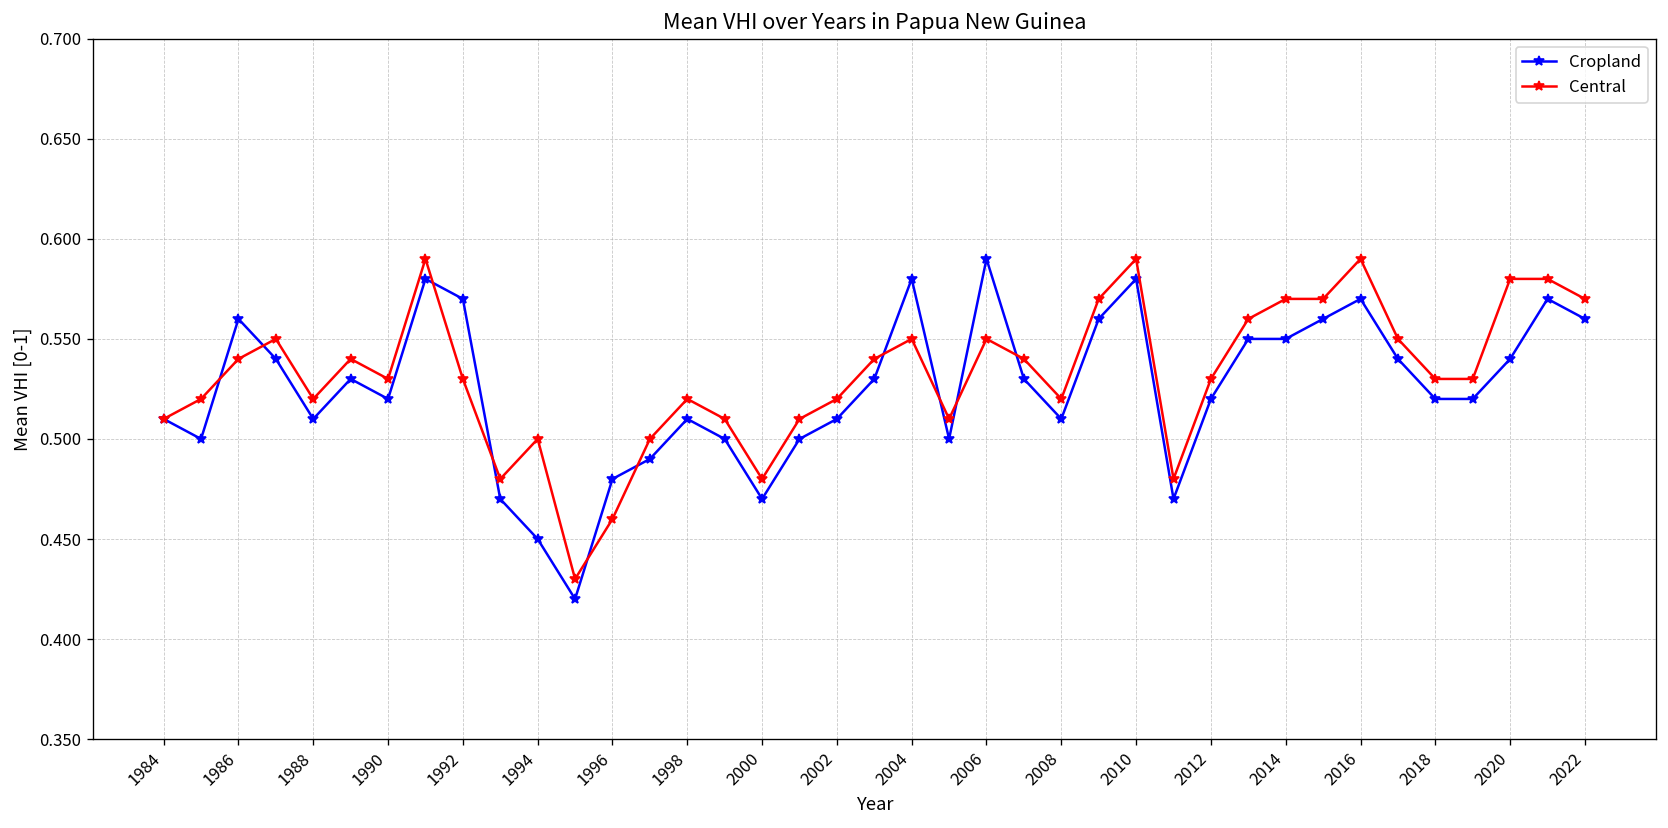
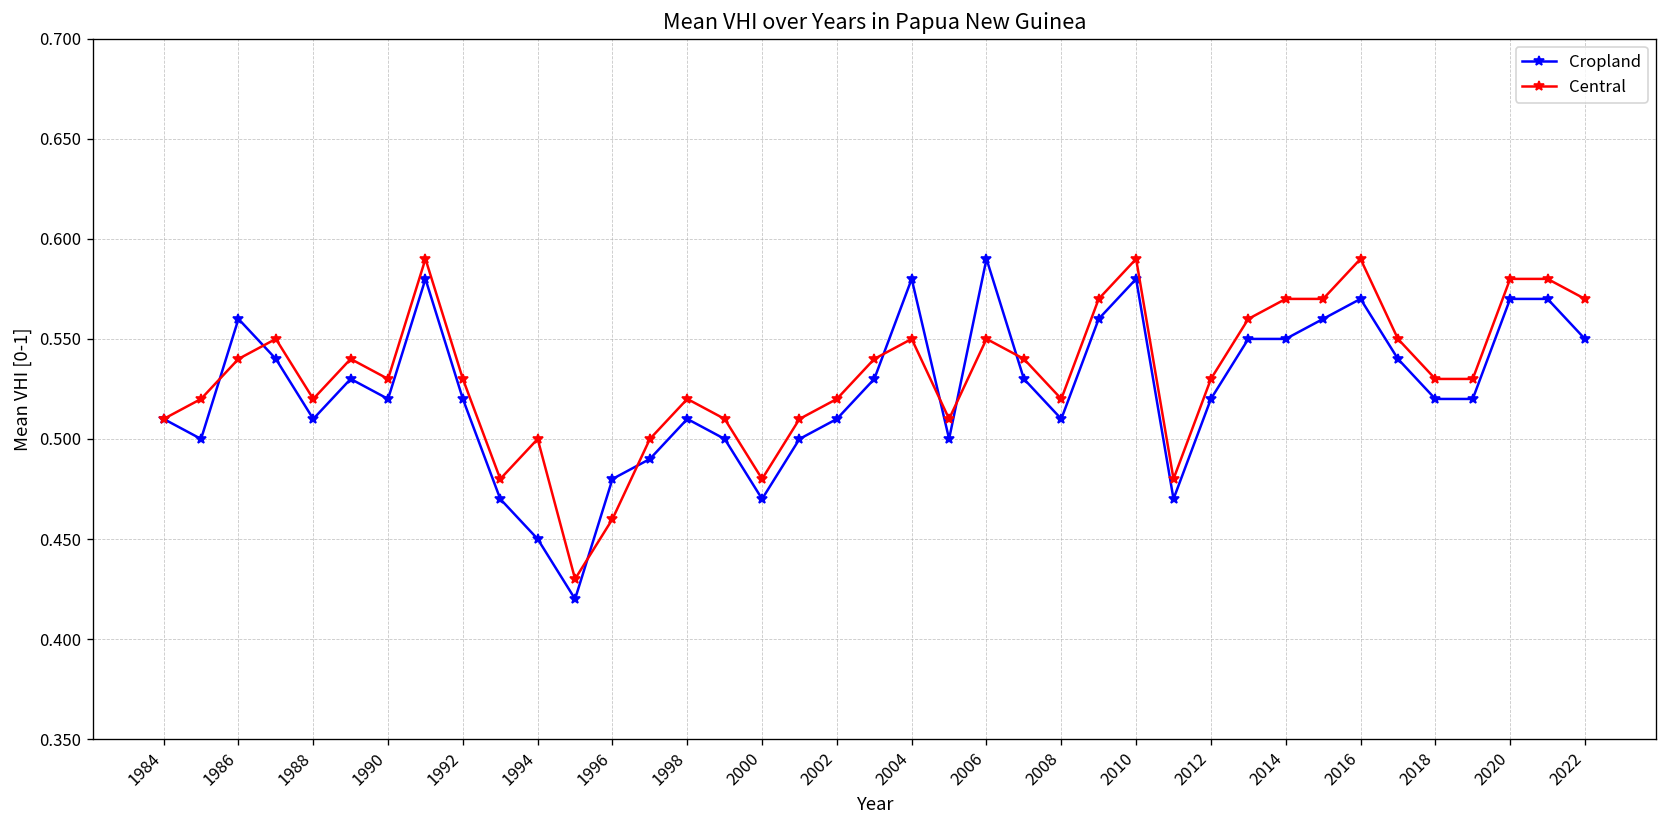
  {
    "Cropland": {
      "1986": 0.56,
      "1988": 0.51,
      "1990": 0.52,
-     "1992": 0.57,
+     "1992": 0.52,
      "1994": 0.45,
      "1996": 0.48,
      "1998": 0.51,
      "2000": 0.47,
      "2002": 0.51,
      "2004": 0.58,
      "2006": 0.59,
      "2008": 0.51,
      "2010": 0.58,
      "2012": 0.52,
      "2014": 0.55,
      "2016": 0.57,
      "2018": 0.52,
-     "2020": 0.54,
-     "2022": 0.56
+     "2020": 0.57,
+     "2022": 0.55
    },
    "Central": {
      "1986": 0.54,
      "1988": 0.52,
      "1990": 0.53,
      "1992": 0.53,
      "1994": 0.50,
      "1996": 0.46,
      "1998": 0.52,
      "2000": 0.48,
      "2002": 0.52,
      "2004": 0.55,
      "2006": 0.55,
      "2008": 0.52,
      "2010": 0.59,
      "2012": 0.53,
      "2014": 0.57,
      "2016": 0.59,
      "2018": 0.53,
      "2020": 0.58,
      "2022": 0.57
    }
  }
